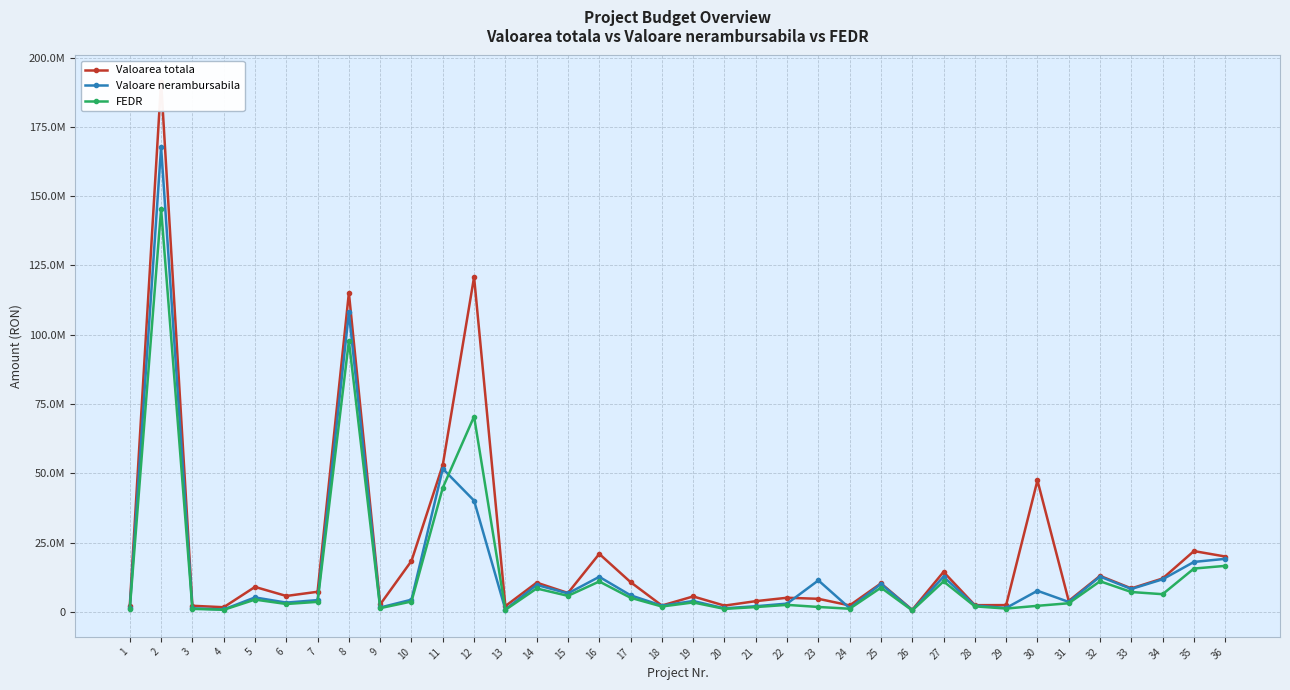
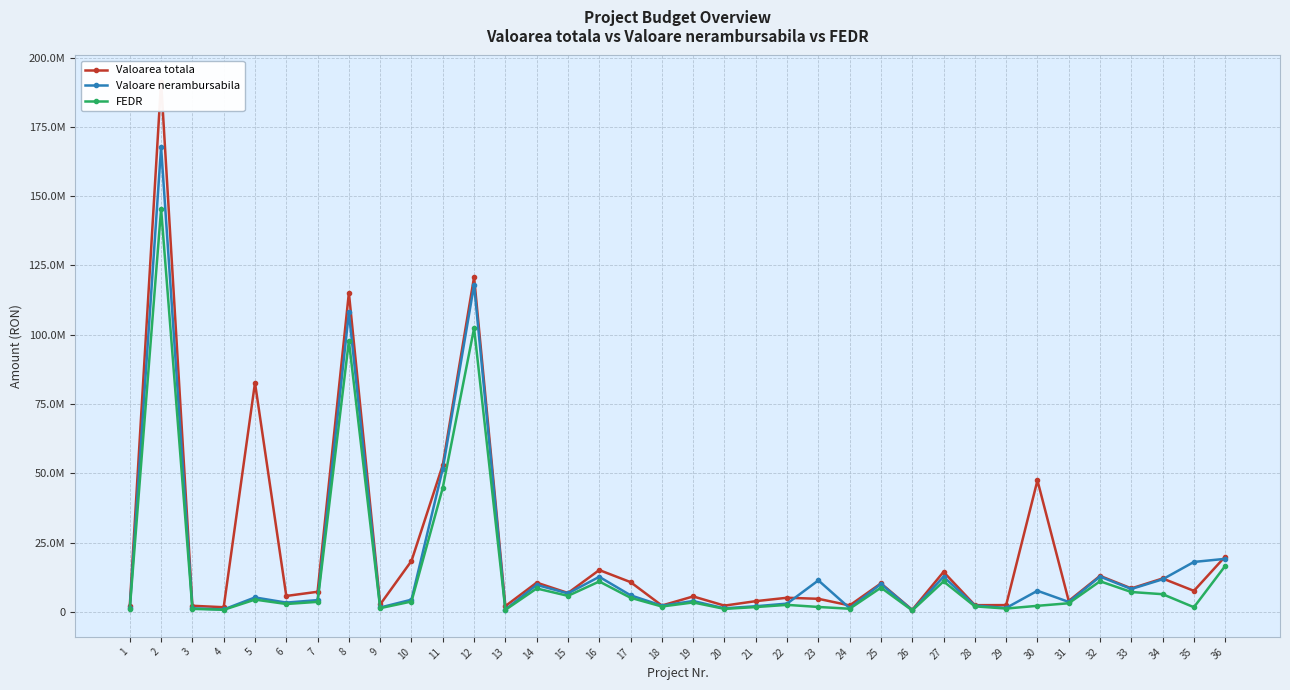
  {
    "Valoarea totala": {
      "1": 2000000,
-     "5": 9000000,
+     "5": 83000000,
      "6": 6000000,
      "7": 7000000,
      "8": 115000000,
      "9": 3000000,
      "10": 18000000,
      "11": 53000000,
      "12": 121000000,
      "13": 2000000,
-     "16": 21000000,
+     "16": 15000000,
      "17": 11000000,
      "19": 6000000,
      "20": 2000000,
      "21": 4000000,
      "22": 5000000,
      "23": 5000000,
      "24": 2000000,
      "27": 14000000,
      "29": 2000000,
      "30": 47000000,
-     "35": 22000000
+     "35": 8000000
    },
    "Valoare nerambursabila": {
      "2": 168000000,
      "8": 108000000,
      "11": 52000000,
-     "12": 40000000,
+     "12": 118000000,
      "16": 13000000,
      "23": 11000000,
      "27": 13000000,
      "30": 8000000,
      "35": 18000000
    },
    "FEDR": {
      "2": 145000000,
      "8": 98000000,
      "11": 45000000,
-     "12": 70000000,
+     "12": 102000000,
      "14": 8000000,
      "16": 11000000,
      "23": 2000000,
      "25": 9000000,
      "27": 11000000,
      "30": 2000000,
      "32": 11000000,
      "33": 7000000,
      "34": 6000000,
-     "35": 16000000,
+     "35": 2000000,
      "36": 17000000
    }
  }
